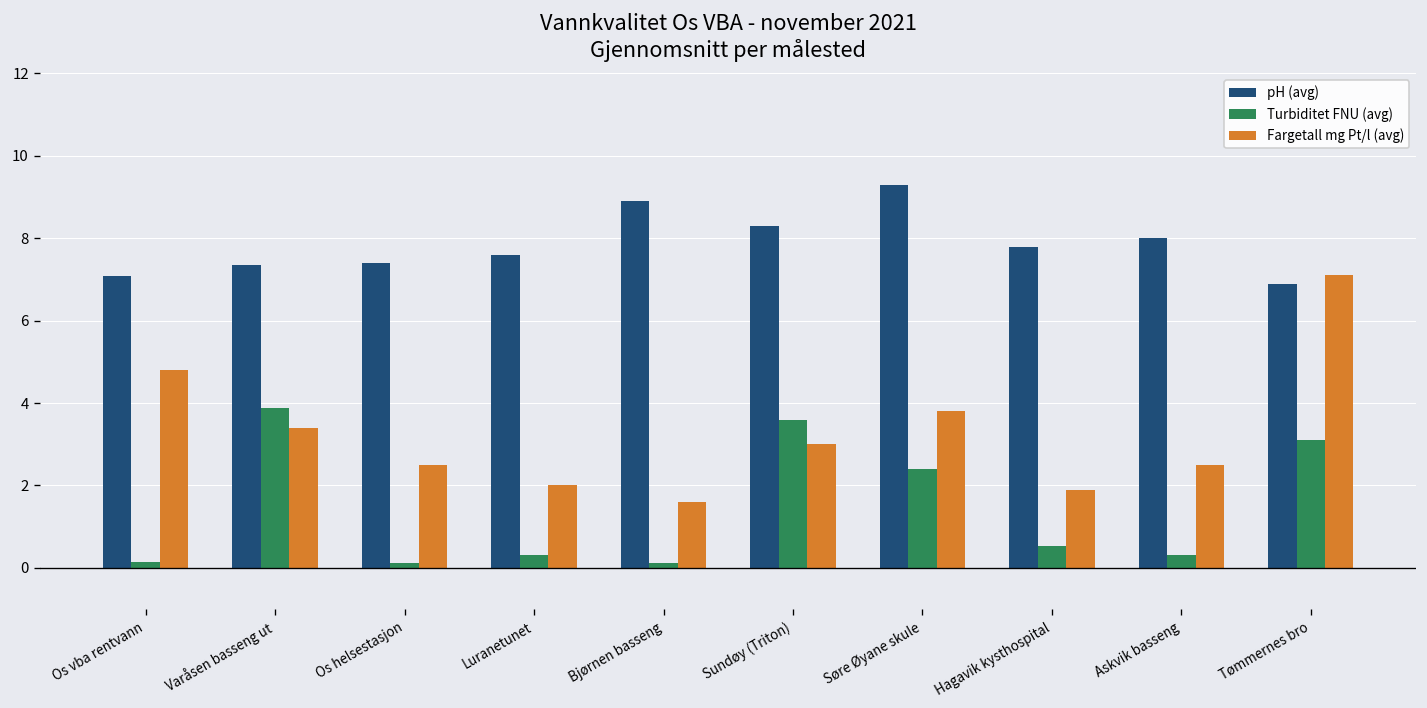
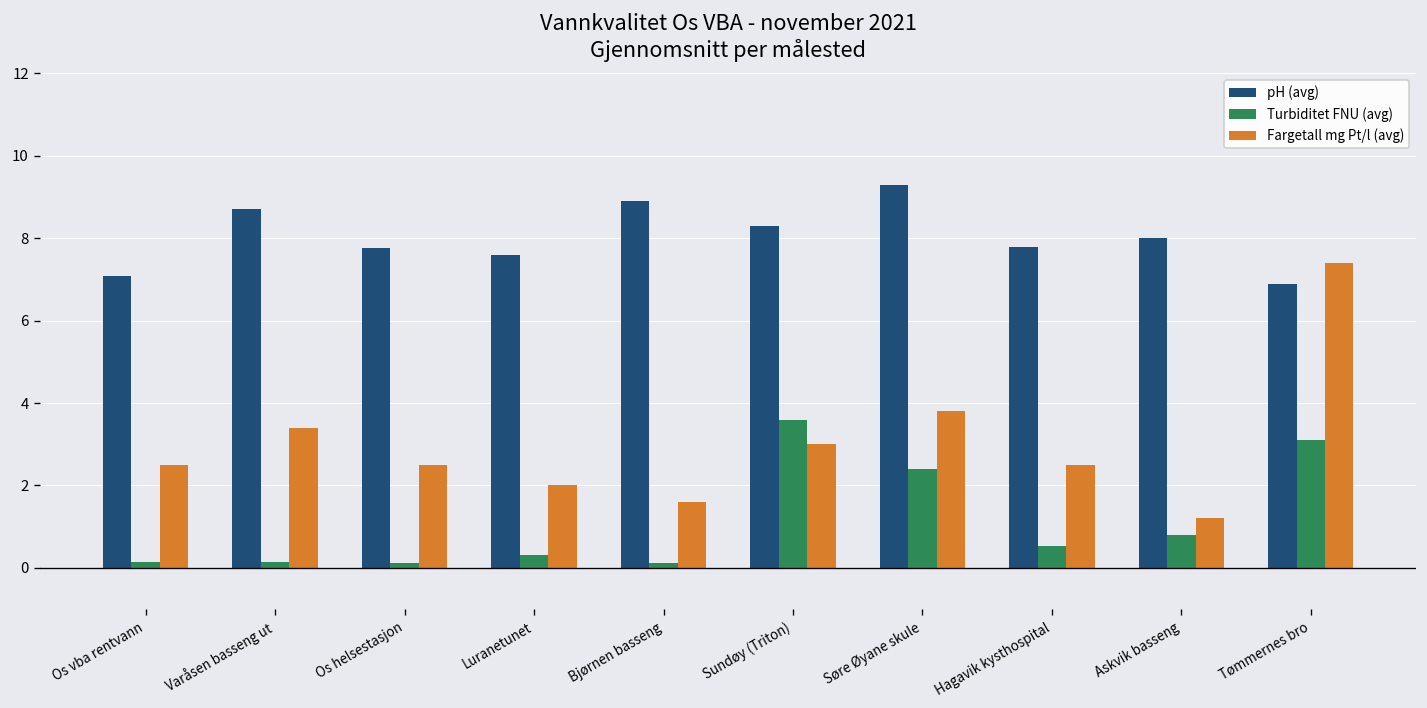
  {
    "pH (avg)": {
      "Os vba rentvann": 7.1,
-     "Varåsen basseng ut": 7.4,
-     "Os helsestasjon": 7.4,
+     "Varåsen basseng ut": 8.7,
+     "Os helsestasjon": 7.8,
      "Luranetunet": 7.6,
      "Bjørnen basseng": 8.9,
      "Sundøy (Triton)": 8.3,
      "Søre Øyane skule": 9.3,
      "Hagavik kysthospital": 7.8,
      "Askvik basseng": 8.0,
      "Tømmernes bro": 6.9
    },
    "Turbiditet FNU (avg)": {
      "Os vba rentvann": 0.1,
-     "Varåsen basseng ut": 3.9,
+     "Varåsen basseng ut": 0.1,
      "Os helsestasjon": 0.1,
      "Luranetunet": 0.3,
      "Bjørnen basseng": 0.1,
      "Sundøy (Triton)": 3.6,
      "Søre Øyane skule": 2.4,
      "Hagavik kysthospital": 0.5,
-     "Askvik basseng": 0.3,
+     "Askvik basseng": 0.8,
      "Tømmernes bro": 3.1
    },
    "Fargetall mg Pt/l (avg)": {
-     "Os vba rentvann": 4.8,
+     "Os vba rentvann": 2.5,
      "Varåsen basseng ut": 3.4,
      "Os helsestasjon": 2.5,
      "Luranetunet": 2.0,
      "Bjørnen basseng": 1.6,
      "Sundøy (Triton)": 3.0,
      "Søre Øyane skule": 3.8,
-     "Hagavik kysthospital": 1.9,
-     "Askvik basseng": 2.5,
-     "Tømmernes bro": 7.1
+     "Hagavik kysthospital": 2.5,
+     "Askvik basseng": 1.2,
+     "Tømmernes bro": 7.4
    }
  }
